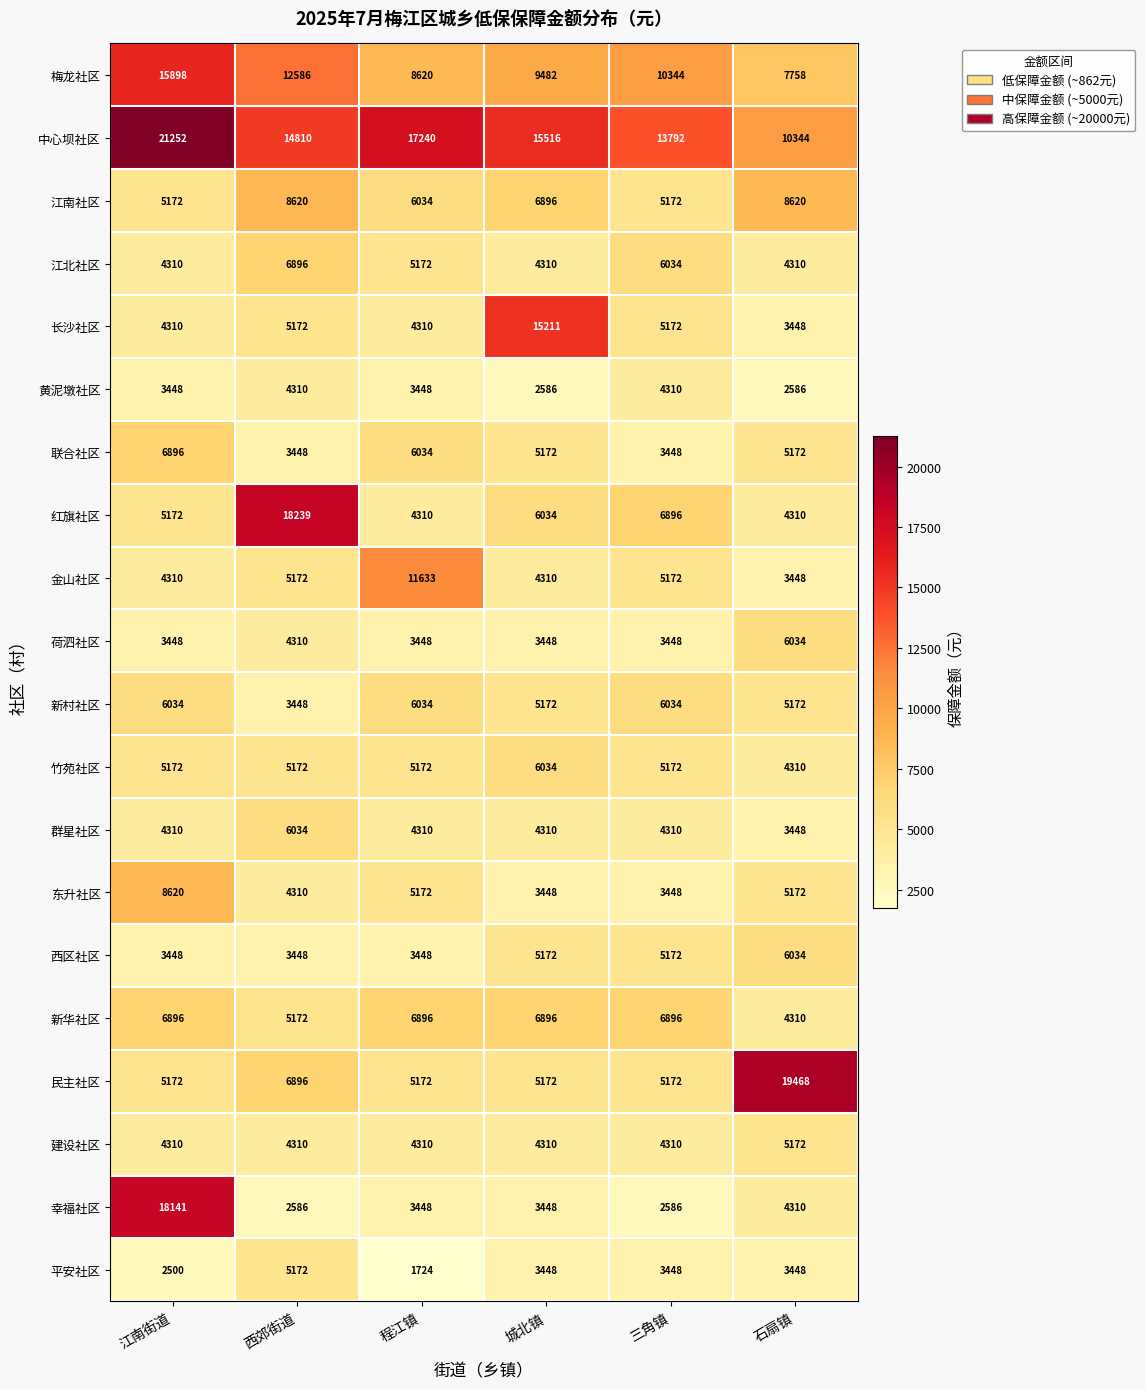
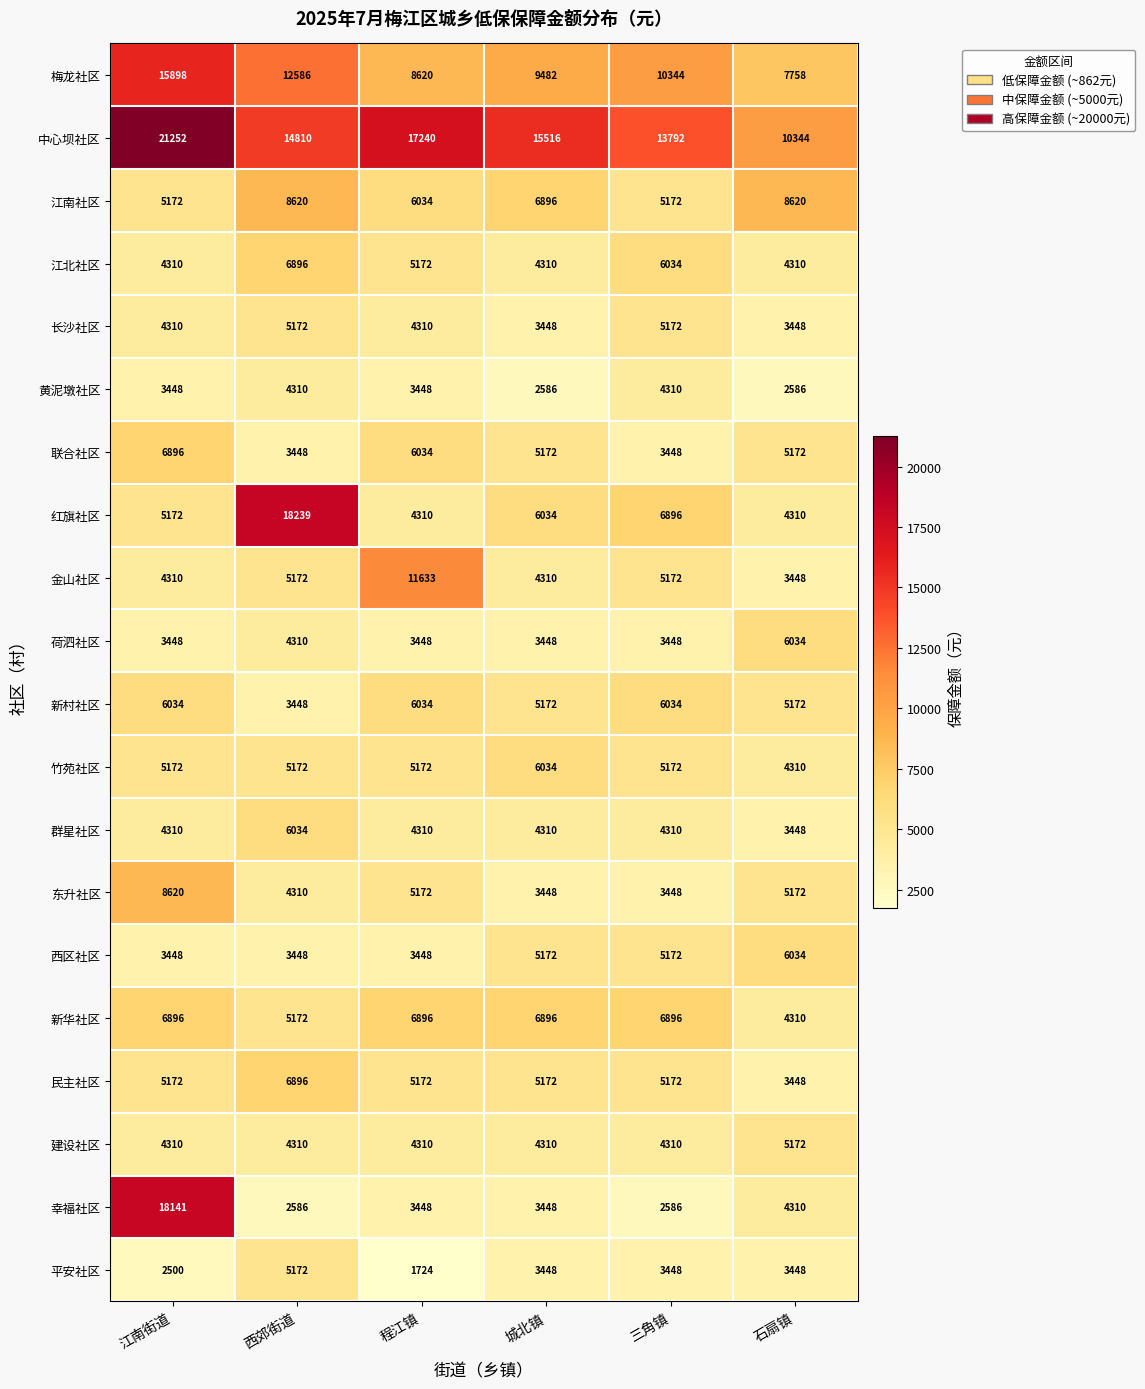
  {
    "梅龙社区": {
      "江南街道": 15898,
      "西郊街道": 12586,
      "程江镇": 8620,
      "城北镇": 9482,
      "三角镇": 10344,
      "石扇镇": 7758
    },
    "中心坝社区": {
      "江南街道": 21252,
      "西郊街道": 14810,
      "程江镇": 17240,
      "城北镇": 15516,
      "三角镇": 13792,
      "石扇镇": 10344
    },
    "江南社区": {
      "江南街道": 5172,
      "西郊街道": 8620,
      "程江镇": 6034,
      "城北镇": 6896,
      "三角镇": 5172,
      "石扇镇": 8620
    },
    "江北社区": {
      "江南街道": 4310,
      "西郊街道": 6896,
      "程江镇": 5172,
      "城北镇": 4310,
      "三角镇": 6034,
      "石扇镇": 4310
    },
    "长沙社区": {
      "江南街道": 4310,
      "西郊街道": 5172,
      "程江镇": 4310,
-     "城北镇": 15211,
+     "城北镇": 3448,
      "三角镇": 5172,
      "石扇镇": 3448
    },
    "黄泥墩社区": {
      "江南街道": 3448,
      "西郊街道": 4310,
      "程江镇": 3448,
      "城北镇": 2586,
      "三角镇": 4310,
      "石扇镇": 2586
    },
    "联合社区": {
      "江南街道": 6896,
      "西郊街道": 3448,
      "程江镇": 6034,
      "城北镇": 5172,
      "三角镇": 3448,
      "石扇镇": 5172
    },
    "红旗社区": {
      "江南街道": 5172,
      "西郊街道": 18239,
      "程江镇": 4310,
      "城北镇": 6034,
      "三角镇": 6896,
      "石扇镇": 4310
    },
    "金山社区": {
      "江南街道": 4310,
      "西郊街道": 5172,
      "程江镇": 11633,
      "城北镇": 4310,
      "三角镇": 5172,
      "石扇镇": 3448
    },
    "荷泗社区": {
      "江南街道": 3448,
      "西郊街道": 4310,
      "程江镇": 3448,
      "城北镇": 3448,
      "三角镇": 3448,
      "石扇镇": 6034
    },
    "新村社区": {
      "江南街道": 6034,
      "西郊街道": 3448,
      "程江镇": 6034,
      "城北镇": 5172,
      "三角镇": 6034,
      "石扇镇": 5172
    },
    "竹苑社区": {
      "江南街道": 5172,
      "西郊街道": 5172,
      "程江镇": 5172,
      "城北镇": 6034,
      "三角镇": 5172,
      "石扇镇": 4310
    },
    "群星社区": {
      "江南街道": 4310,
      "西郊街道": 6034,
      "程江镇": 4310,
      "城北镇": 4310,
      "三角镇": 4310,
      "石扇镇": 3448
    },
    "东升社区": {
      "江南街道": 8620,
      "西郊街道": 4310,
      "程江镇": 5172,
      "城北镇": 3448,
      "三角镇": 3448,
      "石扇镇": 5172
    },
    "西区社区": {
      "江南街道": 3448,
      "西郊街道": 3448,
      "程江镇": 3448,
      "城北镇": 5172,
      "三角镇": 5172,
      "石扇镇": 6034
    },
    "新华社区": {
      "江南街道": 6896,
      "西郊街道": 5172,
      "程江镇": 6896,
      "城北镇": 6896,
      "三角镇": 6896,
      "石扇镇": 4310
    },
    "民主社区": {
      "江南街道": 5172,
      "西郊街道": 6896,
      "程江镇": 5172,
      "城北镇": 5172,
      "三角镇": 5172,
-     "石扇镇": 19468
+     "石扇镇": 3448
    },
    "建设社区": {
      "江南街道": 4310,
      "西郊街道": 4310,
      "程江镇": 4310,
      "城北镇": 4310,
      "三角镇": 4310,
      "石扇镇": 5172
    },
    "幸福社区": {
      "江南街道": 18141,
      "西郊街道": 2586,
      "程江镇": 3448,
      "城北镇": 3448,
      "三角镇": 2586,
      "石扇镇": 4310
    },
    "平安社区": {
      "江南街道": 2500,
      "西郊街道": 5172,
      "程江镇": 1724,
      "城北镇": 3448,
      "三角镇": 3448,
      "石扇镇": 3448
    }
  }
